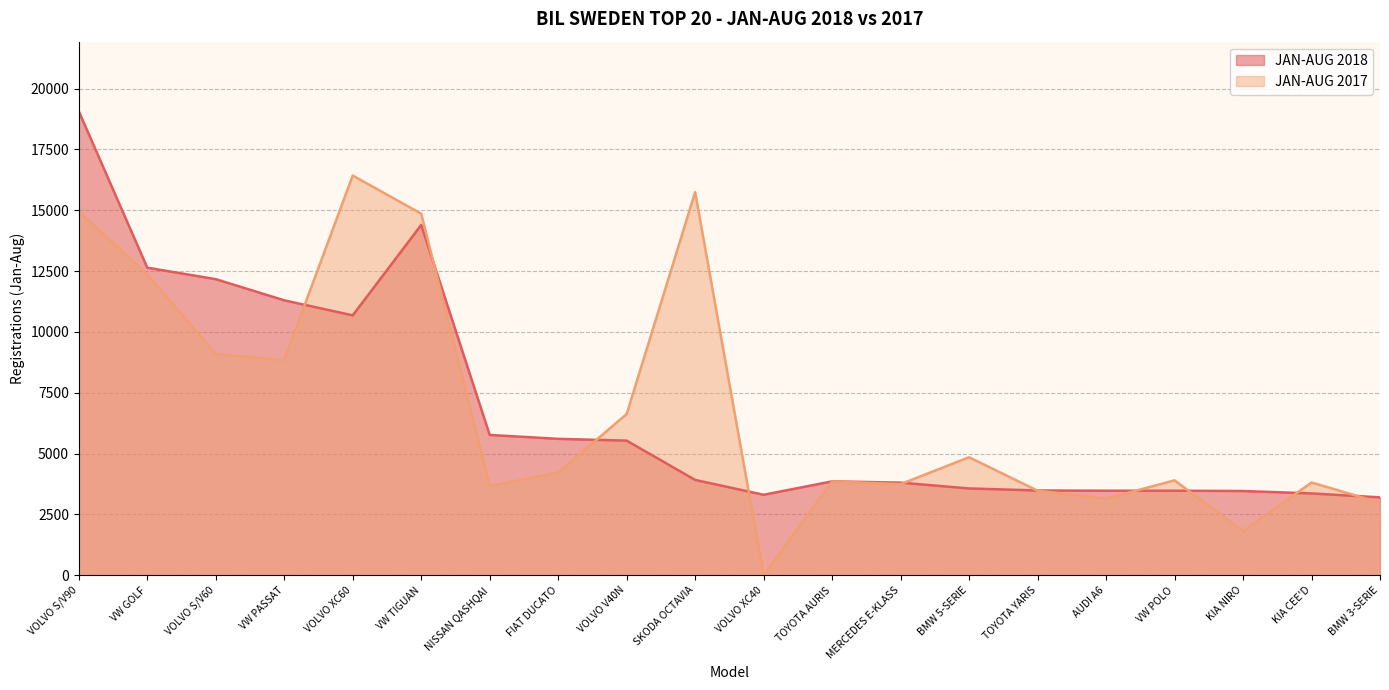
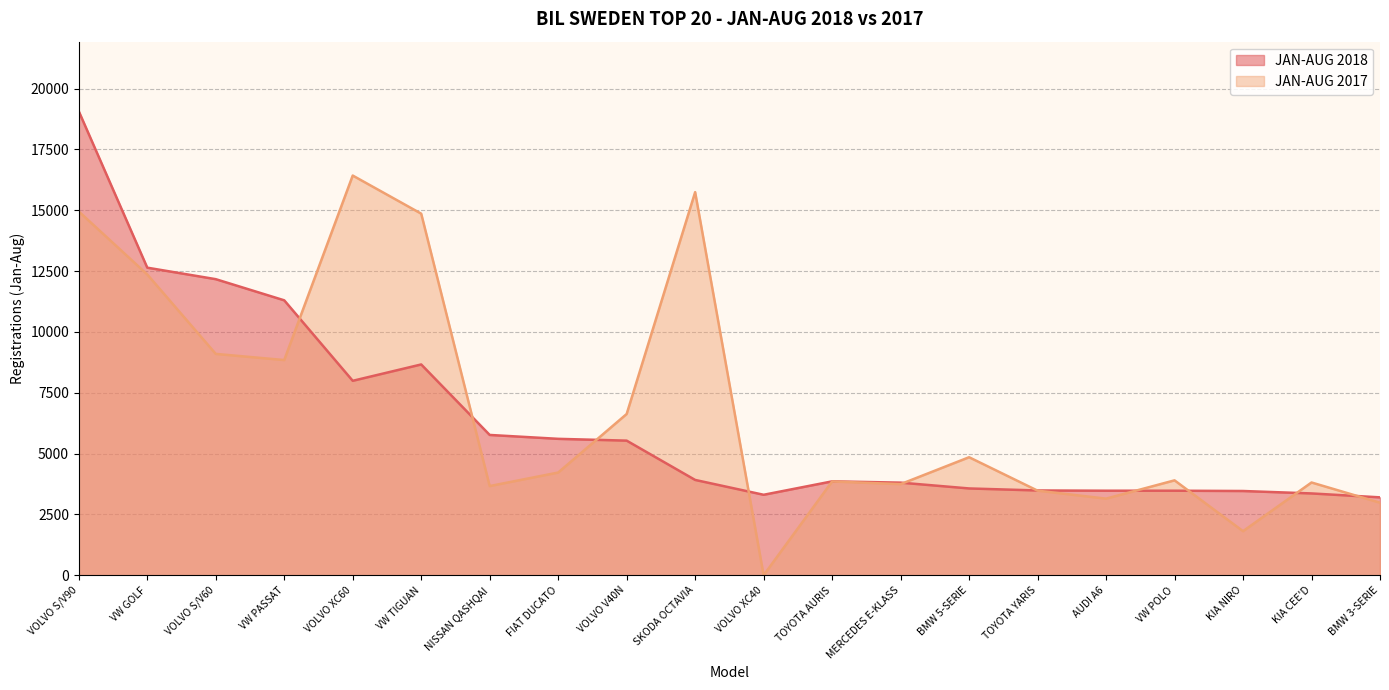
  {
    "JAN-AUG 2018": {
      "VOLVO S/V90": 19100,
      "VW GOLF": 12600,
      "VOLVO S/V60": 12200,
      "VW PASSAT": 11300,
-     "VOLVO XC60": 10700,
-     "VW TIGUAN": 14400,
+     "VOLVO XC60": 8000,
+     "VW TIGUAN": 8700,
      "NISSAN QASHQAI": 5800,
      "FIAT DUCATO": 5600,
      "VOLVO V40N": 5500,
      "SKODA OCTAVIA": 3900,
      "VOLVO XC40": 3300,
      "BMW 5-SERIE": 3600,
      "AUDI A6": 3500,
      "VW POLO": 3500,
      "KIA NIRO": 3500,
      "KIA CEE'D": 3400,
      "BMW 3-SERIE": 3200
    },
    "JAN-AUG 2017": {
      "VOLVO S/V90": 15000,
      "VW GOLF": 12400,
      "VOLVO S/V60": 9100,
      "VW PASSAT": 8800,
      "VOLVO XC60": 16400,
      "VW TIGUAN": 14900,
      "NISSAN QASHQAI": 3700,
      "FIAT DUCATO": 4200,
      "VOLVO V40N": 6600,
      "SKODA OCTAVIA": 15700,
      "VOLVO XC40": 0,
      "BMW 5-SERIE": 4900,
      "AUDI A6": 3100,
      "VW POLO": 3900,
      "KIA NIRO": 1800,
      "KIA CEE'D": 3800,
      "BMW 3-SERIE": 3000
    }
  }
